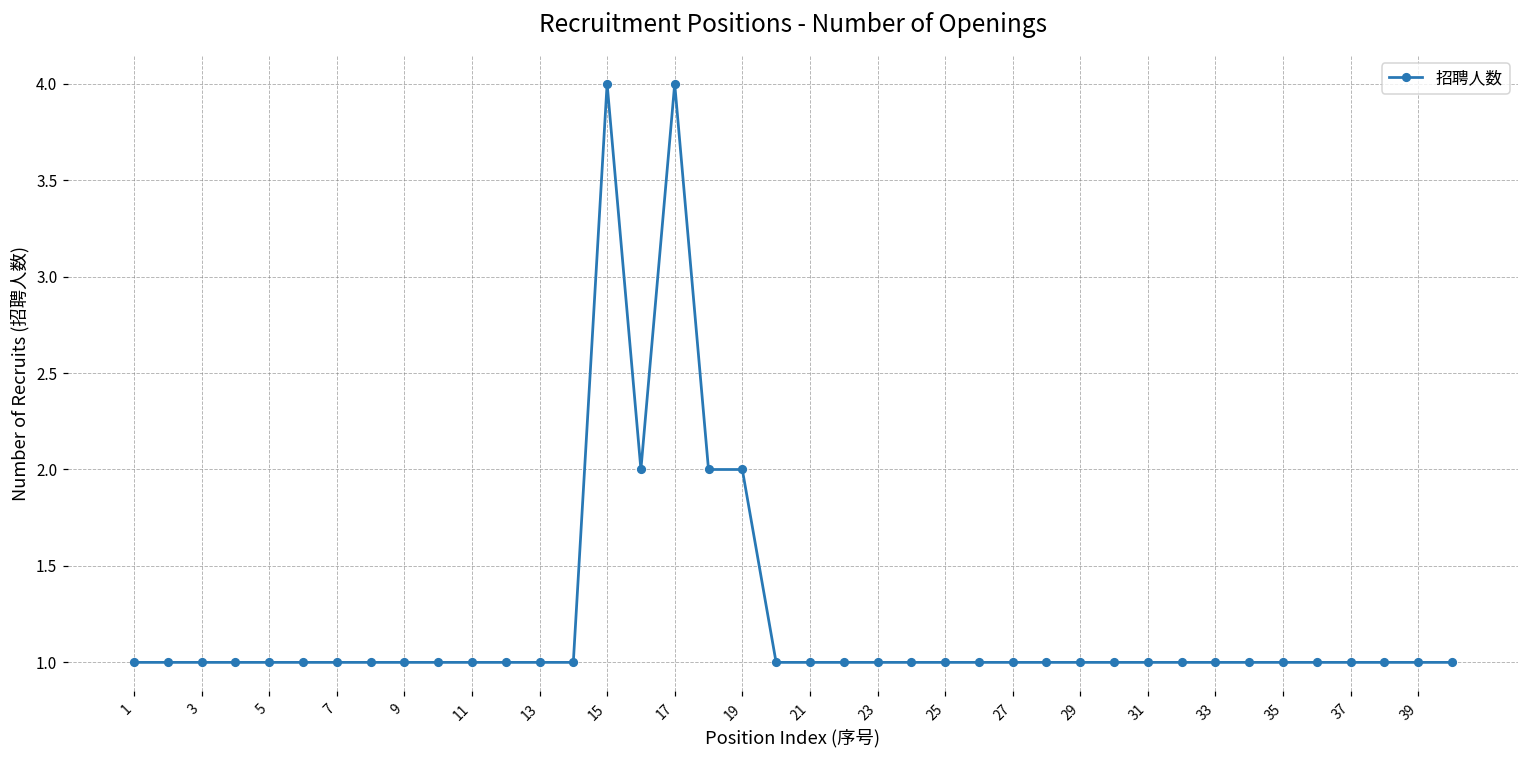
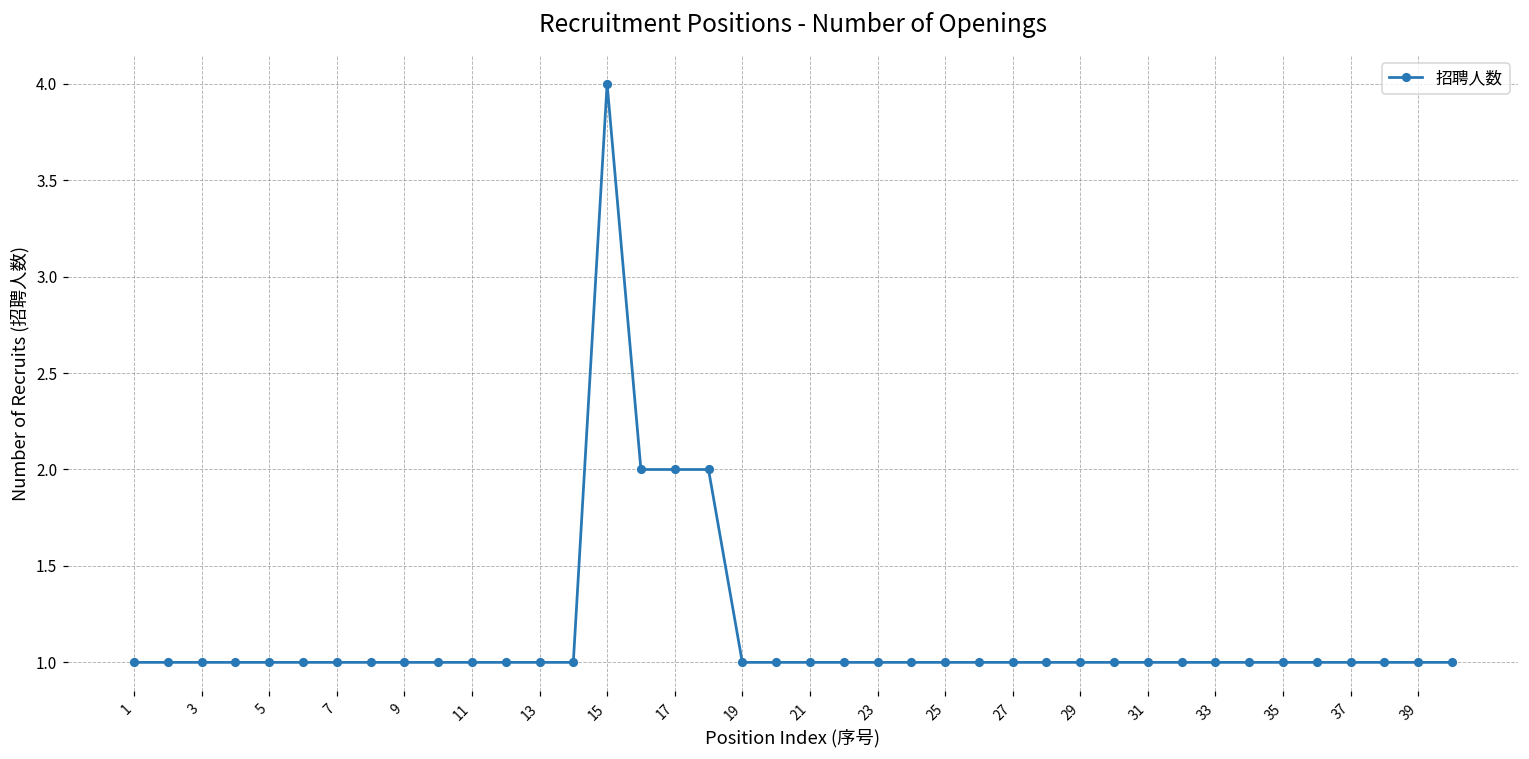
  {
    "1": 1,
    "3": 1,
    "5": 1,
    "7": 1,
    "9": 1,
    "11": 1,
    "13": 1,
    "15": 4,
-   "17": 4,
-   "19": 2,
+   "17": 2,
+   "19": 1,
    "21": 1,
    "23": 1,
    "25": 1,
    "27": 1,
    "29": 1,
    "31": 1,
    "33": 1,
    "35": 1,
    "37": 1,
    "39": 1
  }
